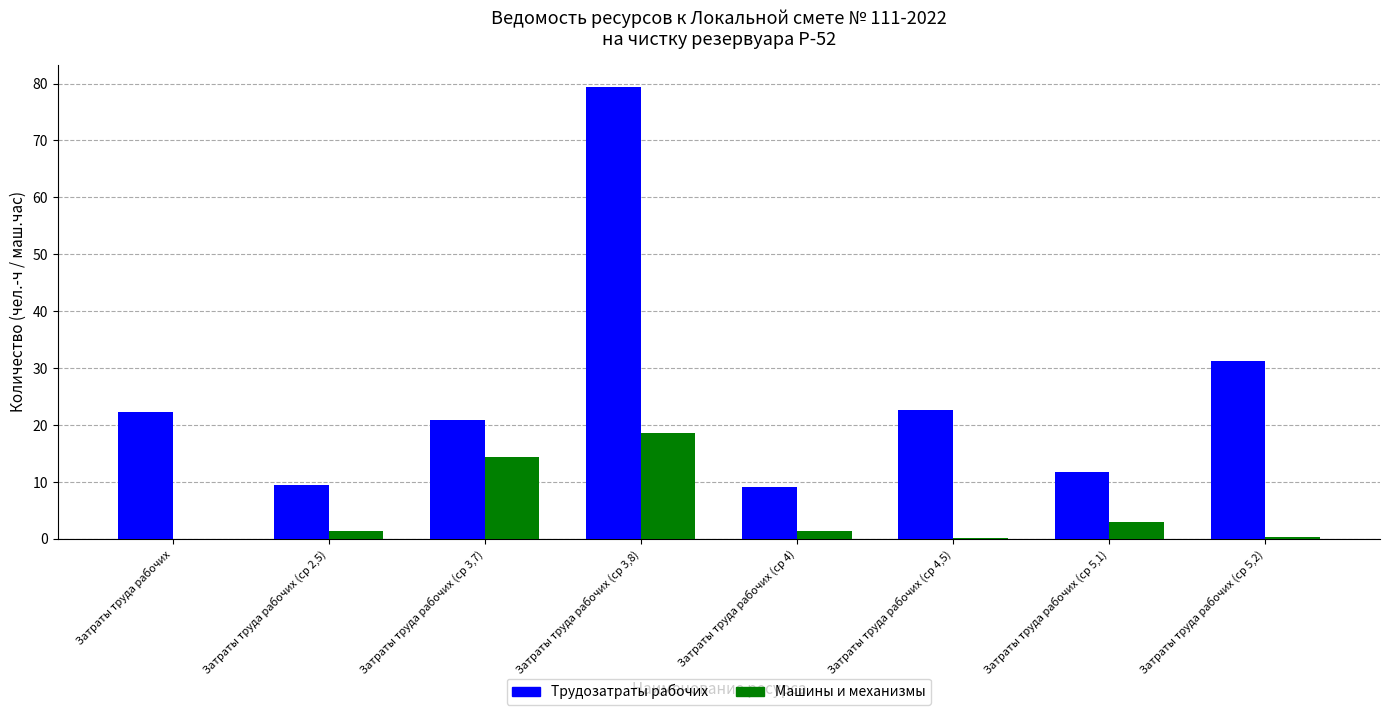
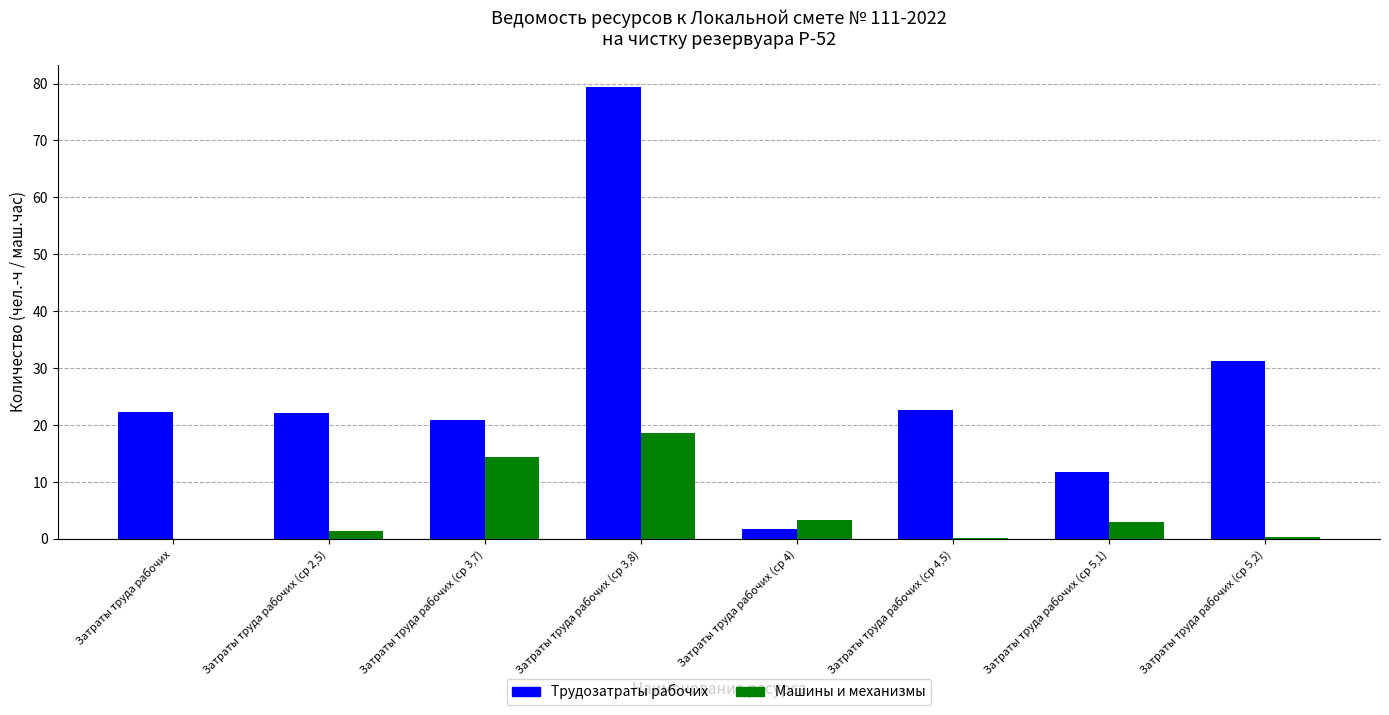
  {
    "Трудозатраты рабочих": {
      "Затраты труда рабочих": 22,
-     "Затраты труда рабочих (ср 2,5)": 9,
+     "Затраты труда рабочих (ср 2,5)": 22,
      "Затраты труда рабочих (ср 3,7)": 21,
      "Затраты труда рабочих (ср 3,8)": 79,
-     "Затраты труда рабочих (ср 4)": 9,
+     "Затраты труда рабочих (ср 4)": 2,
      "Затраты труда рабочих (ср 4,5)": 23,
      "Затраты труда рабочих (ср 5,1)": 12,
      "Затраты труда рабочих (ср 5,2)": 31
    },
    "Машины и механизмы": {
      "Затраты труда рабочих (ср 2,5)": 1,
      "Затраты труда рабочих (ср 3,7)": 14,
      "Затраты труда рабочих (ср 3,8)": 19,
-     "Затраты труда рабочих (ср 4)": 1,
+     "Затраты труда рабочих (ср 4)": 3,
      "Затраты труда рабочих (ср 5,1)": 3
    }
  }
